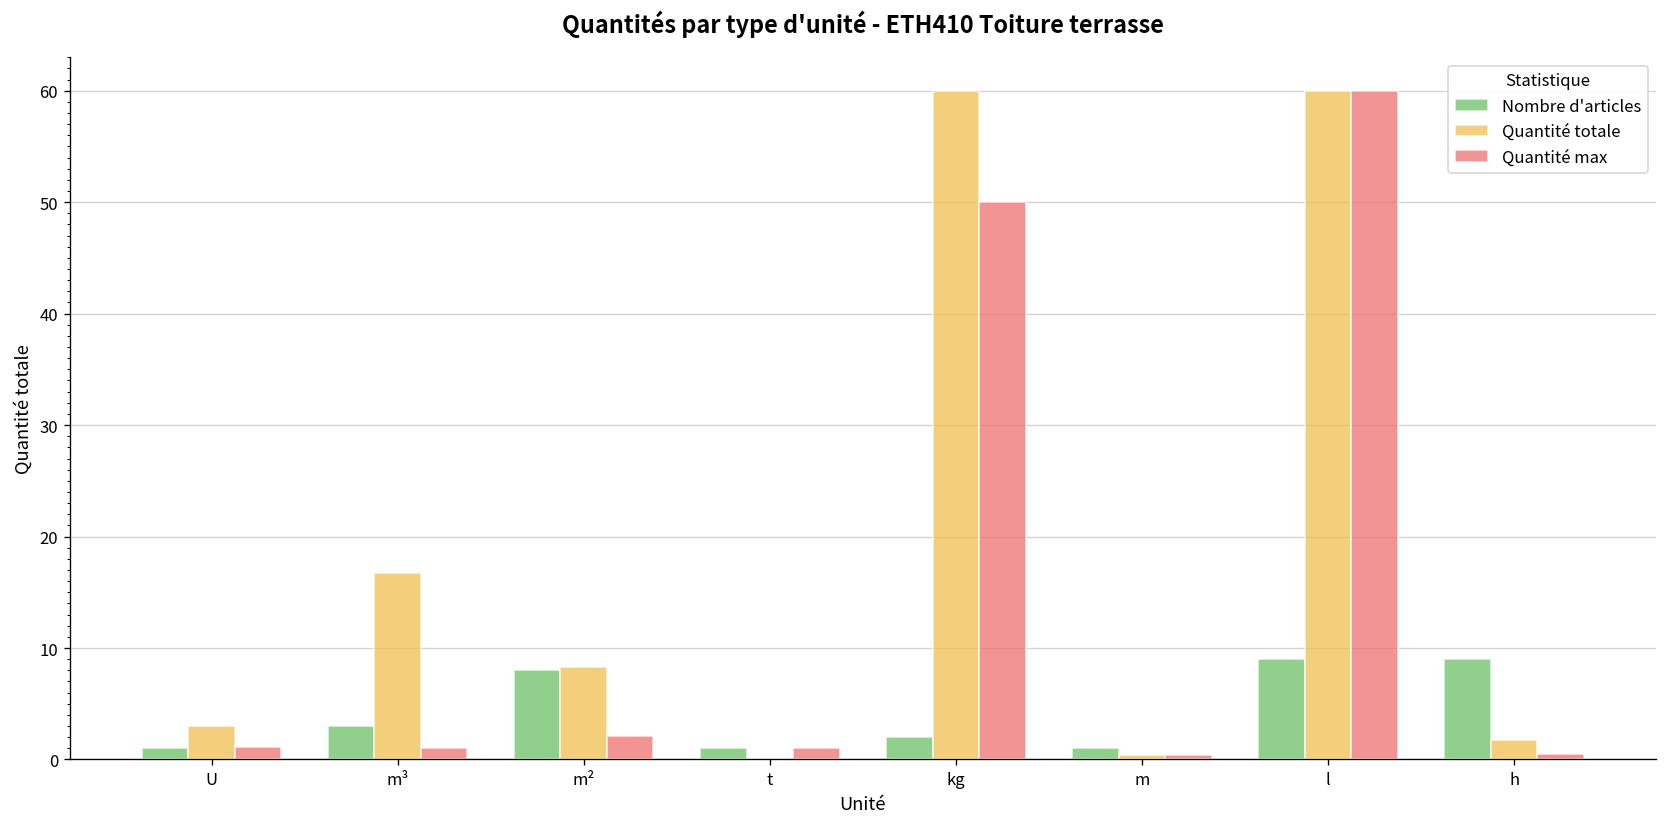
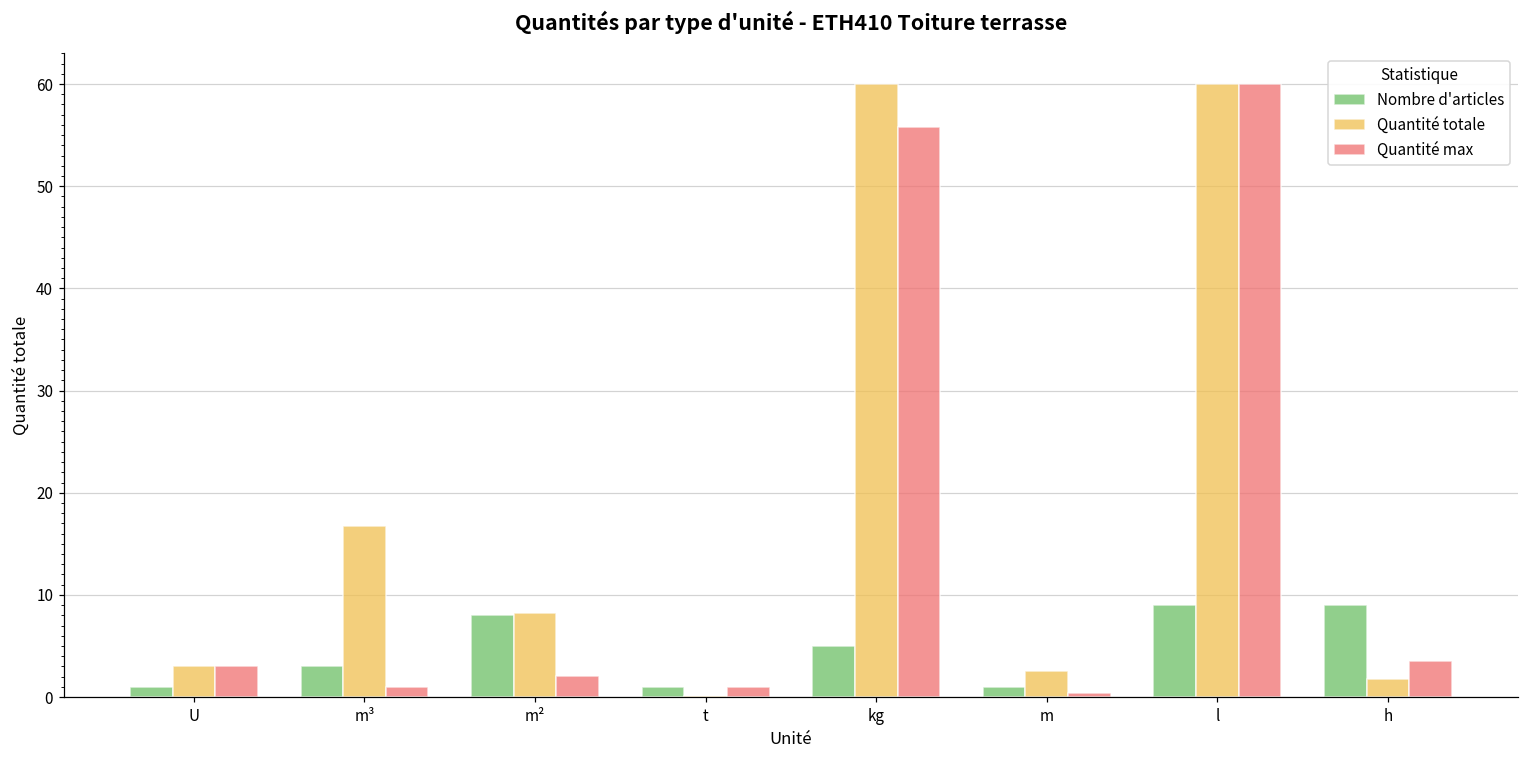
  {
    "Nombre d'articles": {
      "U": 1,
      "m³": 3,
      "m²": 8,
      "t": 1,
-     "kg": 2,
+     "kg": 5,
      "m": 1,
      "l": 9,
      "h": 9
    },
    "Quantité totale": {
      "U": 3,
      "m³": 17,
      "m²": 8,
      "kg": 60,
-     "m": 0,
+     "m": 3,
      "l": 60,
      "h": 2
    },
    "Quantité max": {
-     "U": 1,
+     "U": 3,
      "m³": 1,
      "m²": 2,
      "t": 1,
-     "kg": 50,
+     "kg": 56,
      "m": 0,
      "l": 60,
-     "h": 0
+     "h": 4
    }
  }
